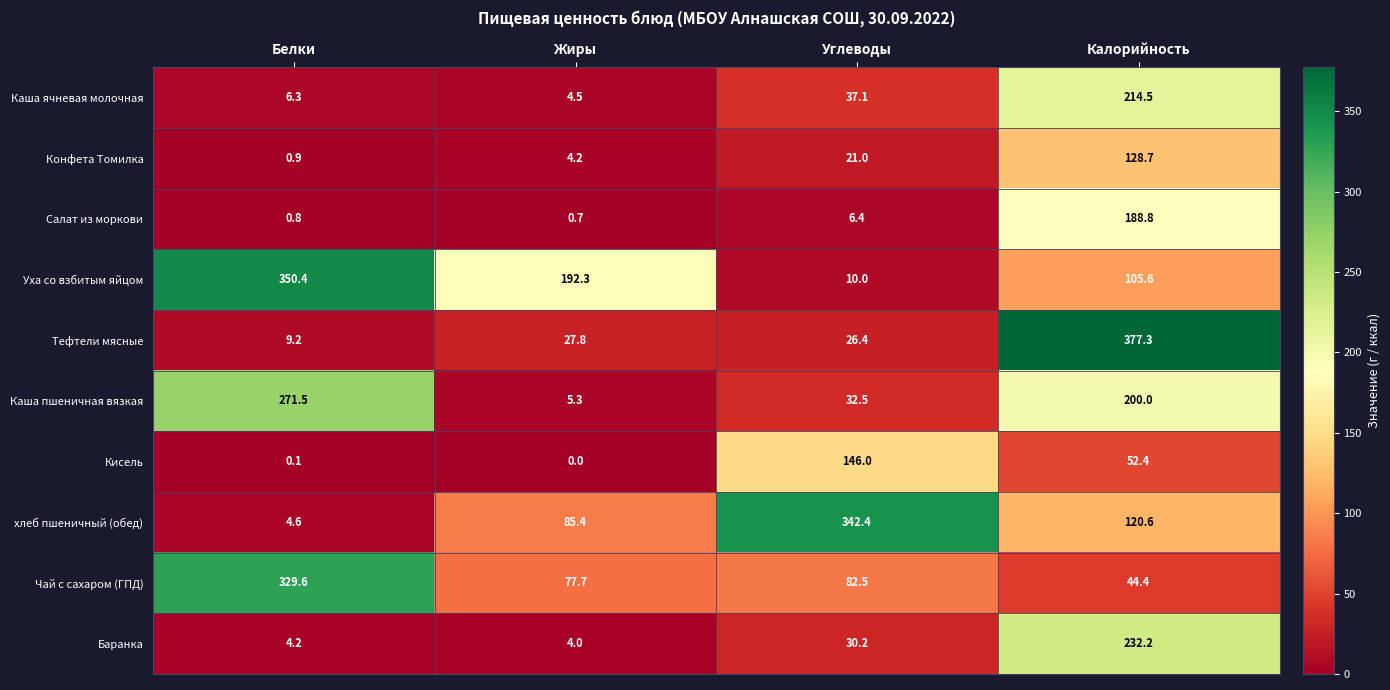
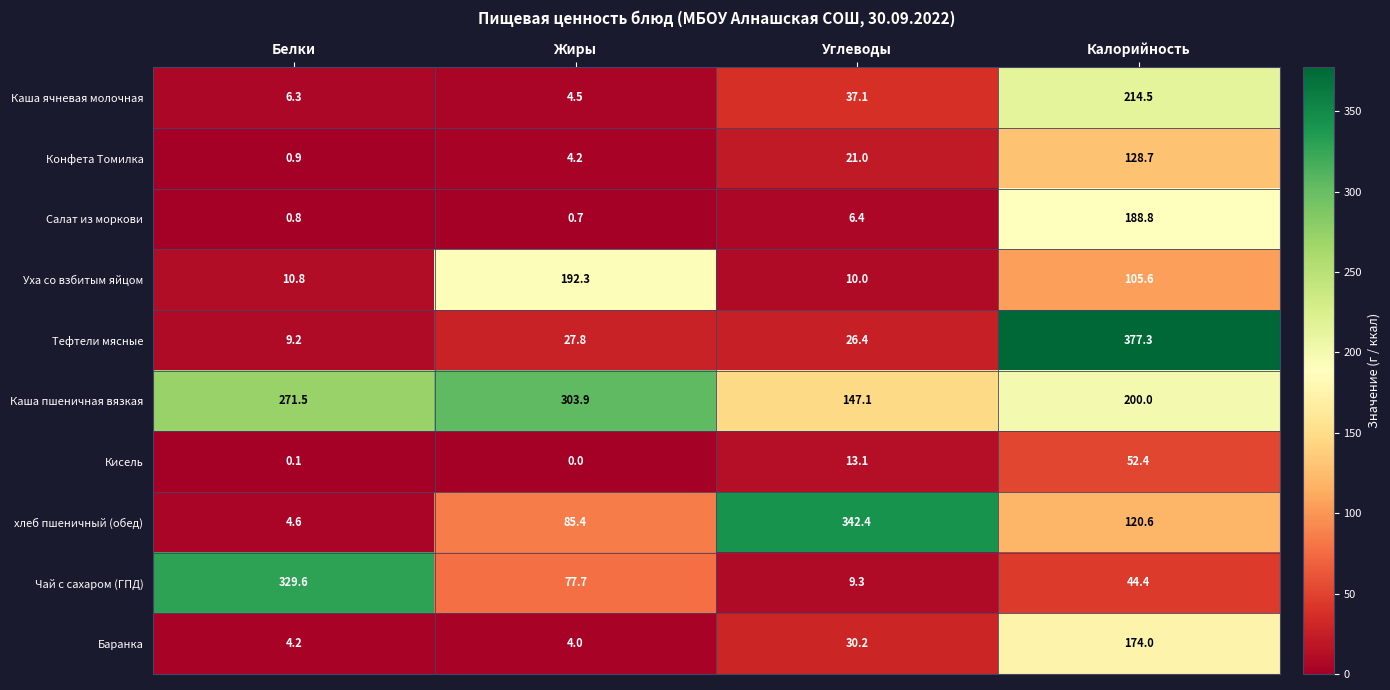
  {
    "Каша ячневая молочная": {
      "Белки": 6.3,
      "Жиры": 4.5,
      "Углеводы": 37.1,
      "Калорийность": 214.5
    },
    "Конфета Томилка": {
      "Белки": 0.9,
      "Жиры": 4.2,
      "Углеводы": 21.0,
      "Калорийность": 128.7
    },
    "Салат из моркови": {
      "Белки": 0.8,
      "Жиры": 0.7,
      "Углеводы": 6.4,
      "Калорийность": 188.8
    },
    "Уха со взбитым яйцом": {
-     "Белки": 350.4,
+     "Белки": 10.8,
      "Жиры": 192.3,
      "Углеводы": 10.0,
      "Калорийность": 105.6
    },
    "Тефтели мясные": {
      "Белки": 9.2,
      "Жиры": 27.8,
      "Углеводы": 26.4,
      "Калорийность": 377.3
    },
    "Каша пшеничная вязкая": {
      "Белки": 271.5,
-     "Жиры": 5.3,
-     "Углеводы": 32.5,
+     "Жиры": 303.9,
+     "Углеводы": 147.1,
      "Калорийность": 200.0
    },
    "Кисель": {
      "Белки": 0.1,
      "Жиры": 0.0,
-     "Углеводы": 146.0,
+     "Углеводы": 13.1,
      "Калорийность": 52.4
    },
    "хлеб пшеничный (обед)": {
      "Белки": 4.6,
      "Жиры": 85.4,
      "Углеводы": 342.4,
      "Калорийность": 120.6
    },
    "Чай с сахаром (ГПД)": {
      "Белки": 329.6,
      "Жиры": 77.7,
-     "Углеводы": 82.5,
+     "Углеводы": 9.3,
      "Калорийность": 44.4
    },
    "Баранка": {
      "Белки": 4.2,
      "Жиры": 4.0,
      "Углеводы": 30.2,
-     "Калорийность": 232.2
+     "Калорийность": 174.0
    }
  }
